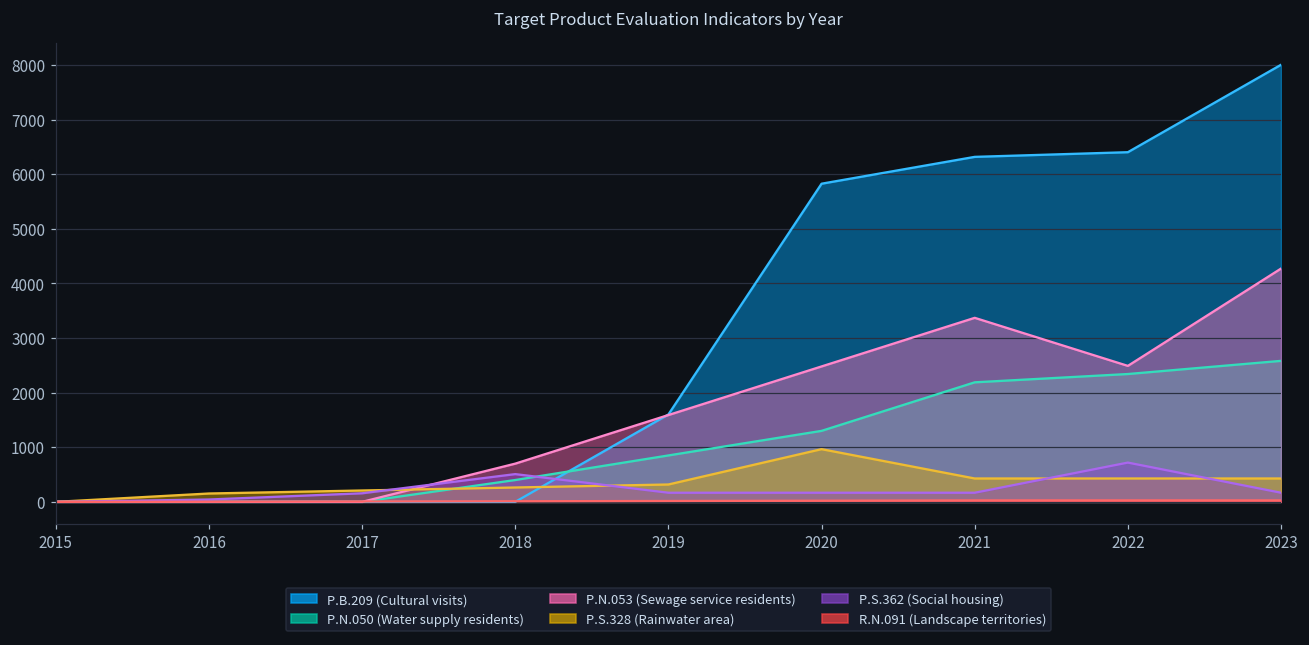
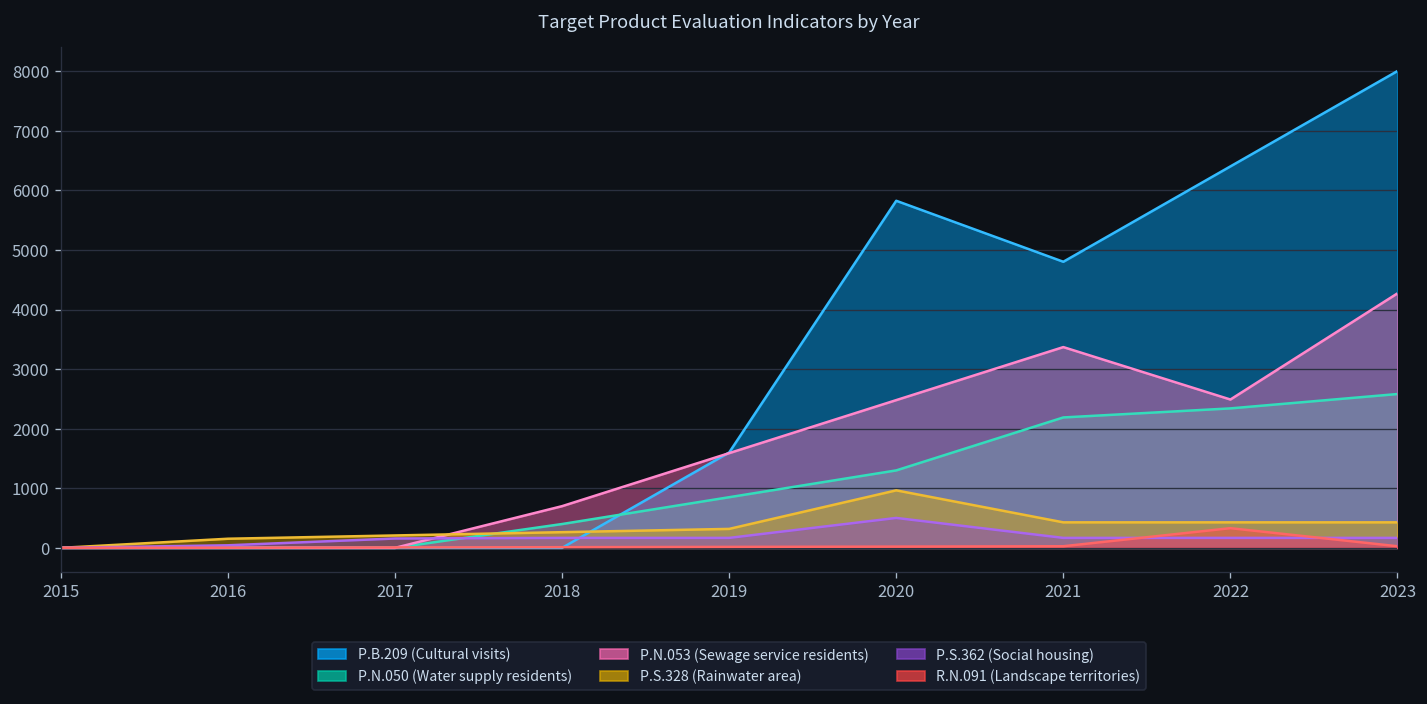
  {
    "P.B.209 (Cultural visits)": {
      "2020": 5800,
-     "2021": 6300,
+     "2021": 4800,
      "2022": 6400,
      "2023": 8000
    },
    "P.N.050 (Water supply residents)": {
      "2018": 400,
      "2019": 900,
      "2020": 1300,
      "2021": 2200,
      "2022": 2300,
      "2023": 2600
    },
    "P.N.053 (Sewage service residents)": {
      "2018": 700,
      "2020": 2500,
      "2021": 3400,
      "2022": 2500,
      "2023": 4300
    },
    "P.S.328 (Rainwater area)": {
      "2016": 200,
      "2018": 300,
      "2019": 300,
      "2020": 1000,
      "2021": 400,
      "2022": 400,
      "2023": 400
    },
    "P.S.362 (Social housing)": {
-     "2018": 500,
+     "2018": 200,
      "2019": 200,
-     "2020": 200,
+     "2020": 500,
      "2021": 200,
-     "2022": 700,
+     "2022": 200,
      "2023": 200
    },
    "R.N.091 (Landscape territories)": {
      "2019": 0,
      "2020": 0,
      "2021": 0,
-     "2022": 0,
+     "2022": 300,
      "2023": 0
    }
  }
